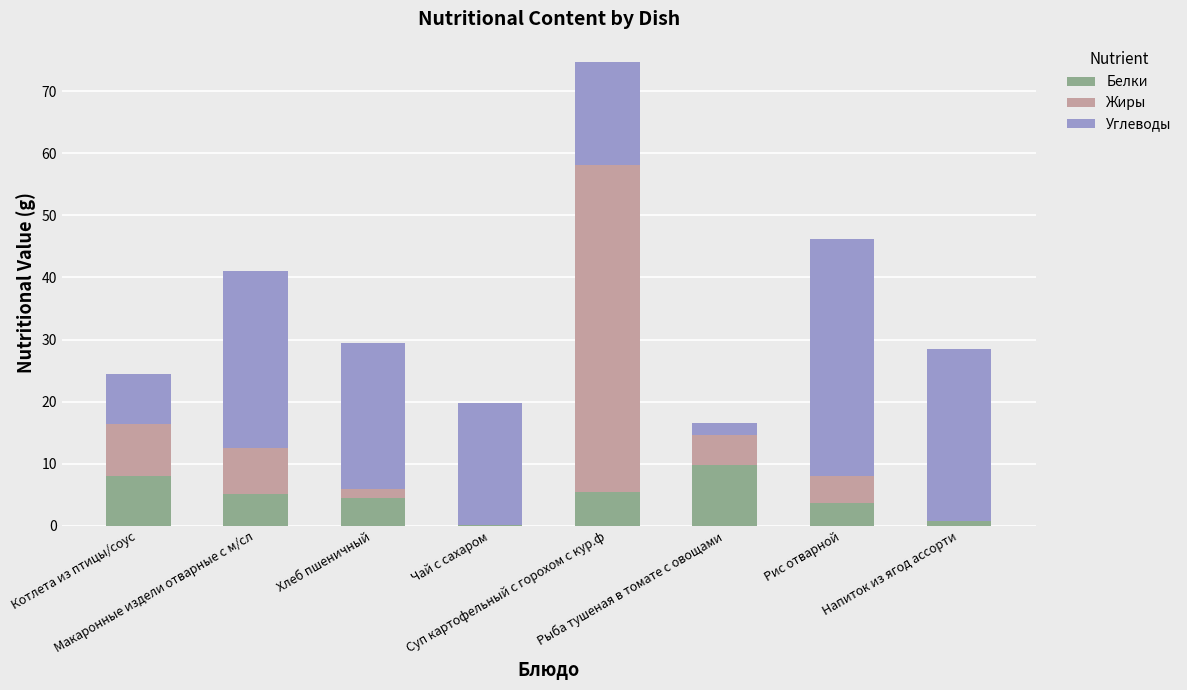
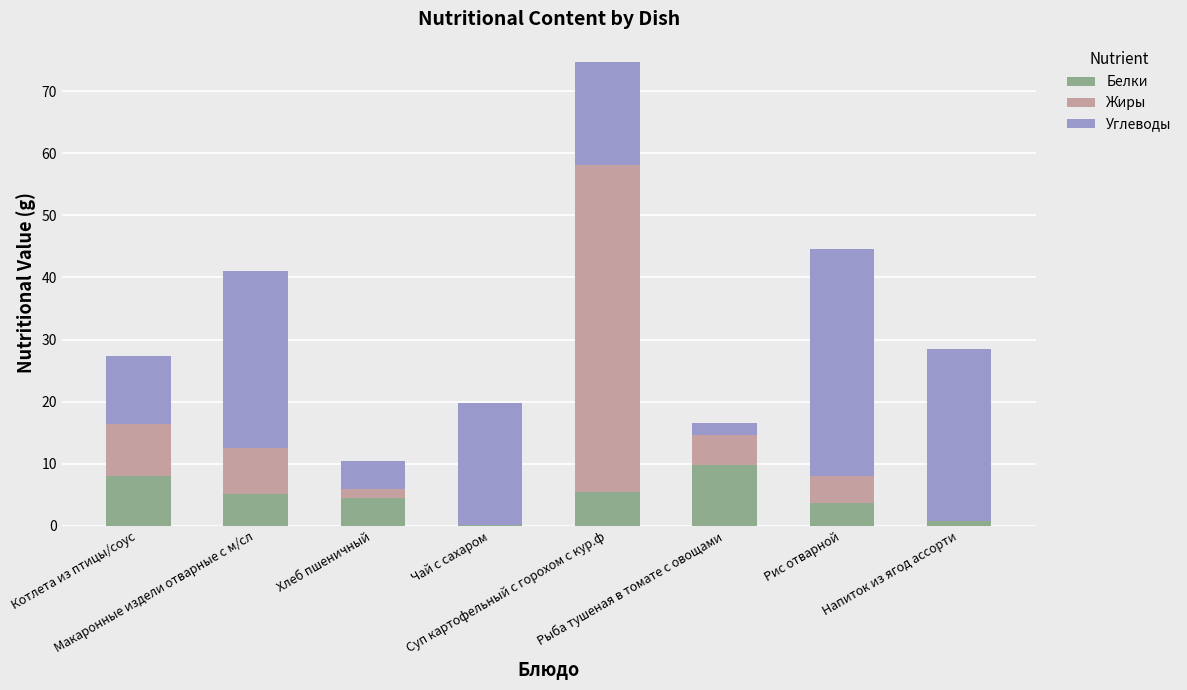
  {
    "Углеводы": {
-     "Котлета из птицы/соус": 8,
+     "Котлета из птицы/соус": 11,
      "Макаронные издели отварные с м/сл": 28,
-     "Хлеб пшеничный": 23,
+     "Хлеб пшеничный": 5,
      "Чай с сахаром": 20,
      "Суп картофельный с горохом с кур.ф": 16,
      "Рыба тушеная в томате с овощами": 2,
-     "Рис отварной": 38,
+     "Рис отварной": 37,
      "Напиток из ягод ассорти": 28
    }
  }
